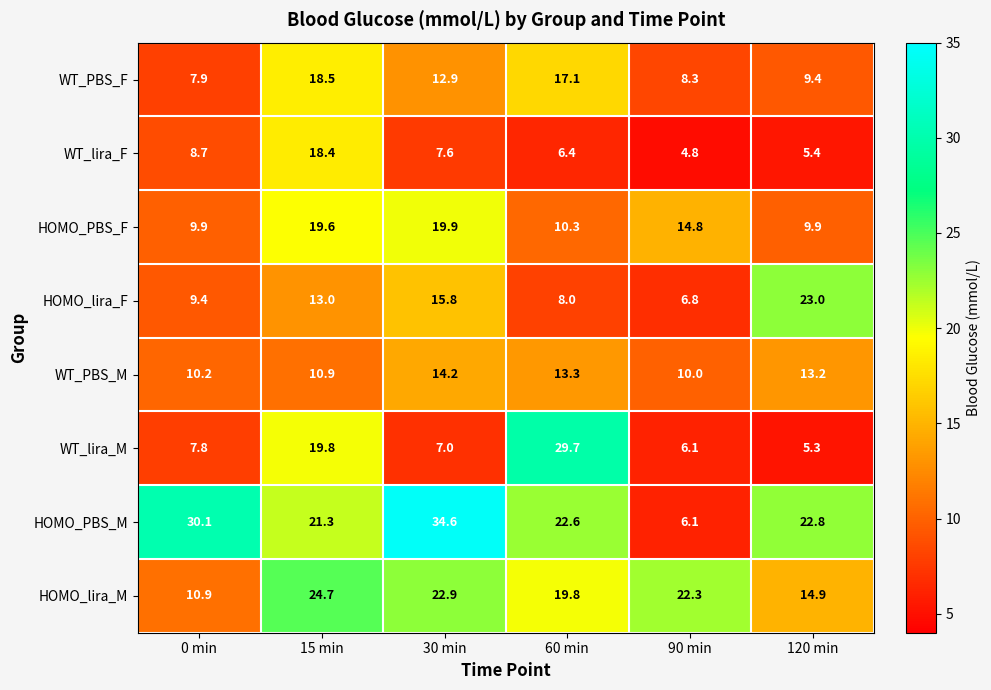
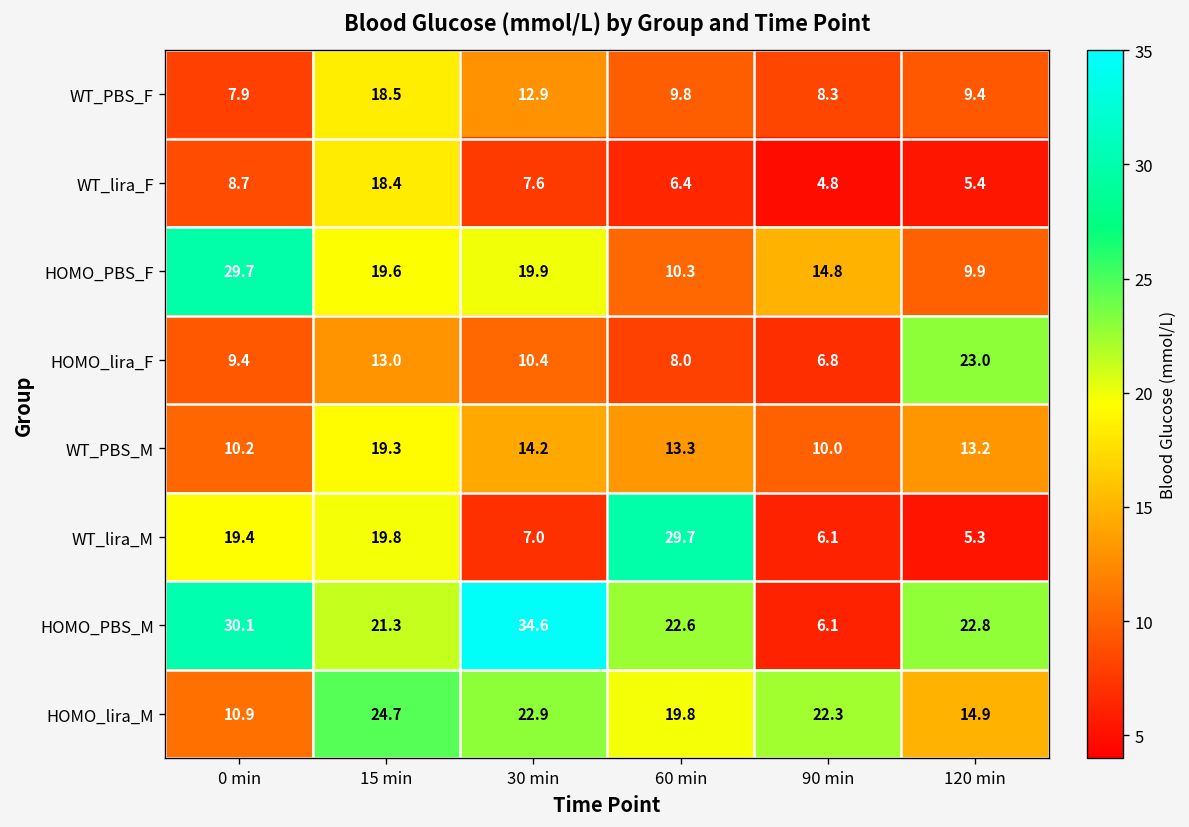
  {
    "WT_PBS_F": {
      "0 min": 7.9,
      "15 min": 18.5,
      "30 min": 12.9,
-     "60 min": 17.1,
+     "60 min": 9.8,
      "90 min": 8.3,
      "120 min": 9.4
    },
    "WT_lira_F": {
      "0 min": 8.7,
      "15 min": 18.4,
      "30 min": 7.6,
      "60 min": 6.4,
      "90 min": 4.8,
      "120 min": 5.4
    },
    "HOMO_PBS_F": {
-     "0 min": 9.9,
+     "0 min": 29.7,
      "15 min": 19.6,
      "30 min": 19.9,
      "60 min": 10.3,
      "90 min": 14.8,
      "120 min": 9.9
    },
    "HOMO_lira_F": {
      "0 min": 9.4,
      "15 min": 13.0,
-     "30 min": 15.8,
+     "30 min": 10.4,
      "60 min": 8.0,
      "90 min": 6.8,
      "120 min": 23.0
    },
    "WT_PBS_M": {
      "0 min": 10.2,
-     "15 min": 10.9,
+     "15 min": 19.3,
      "30 min": 14.2,
      "60 min": 13.3,
      "90 min": 10.0,
      "120 min": 13.2
    },
    "WT_lira_M": {
-     "0 min": 7.8,
+     "0 min": 19.4,
      "15 min": 19.8,
      "30 min": 7.0,
      "60 min": 29.7,
      "90 min": 6.1,
      "120 min": 5.3
    },
    "HOMO_PBS_M": {
      "0 min": 30.1,
      "15 min": 21.3,
      "30 min": 34.6,
      "60 min": 22.6,
      "90 min": 6.1,
      "120 min": 22.8
    },
    "HOMO_lira_M": {
      "0 min": 10.9,
      "15 min": 24.7,
      "30 min": 22.9,
      "60 min": 19.8,
      "90 min": 22.3,
      "120 min": 14.9
    }
  }
